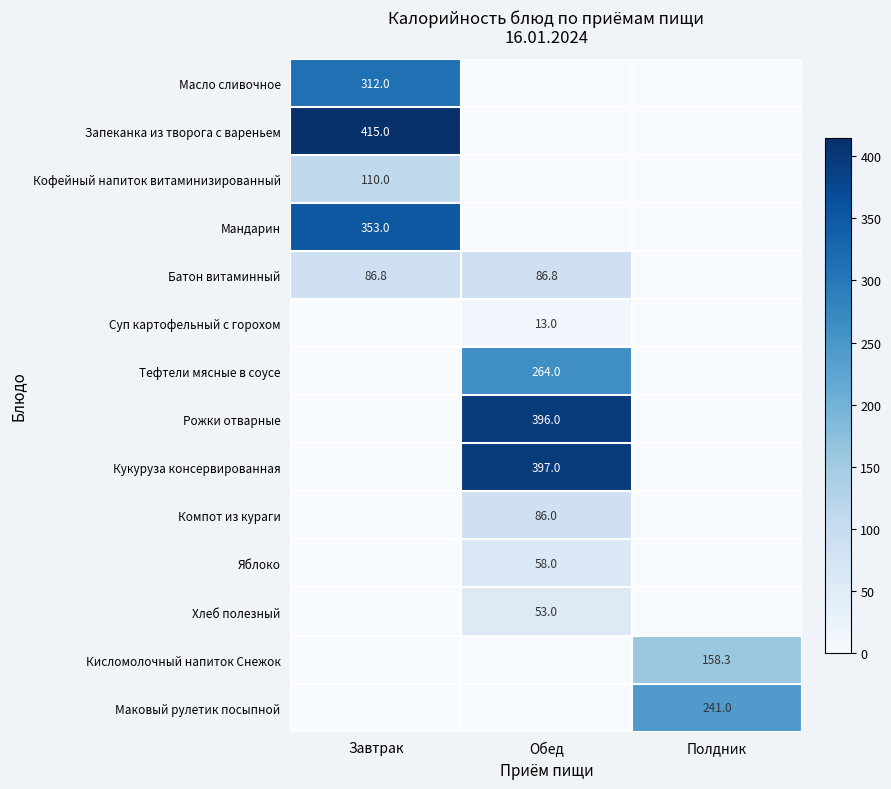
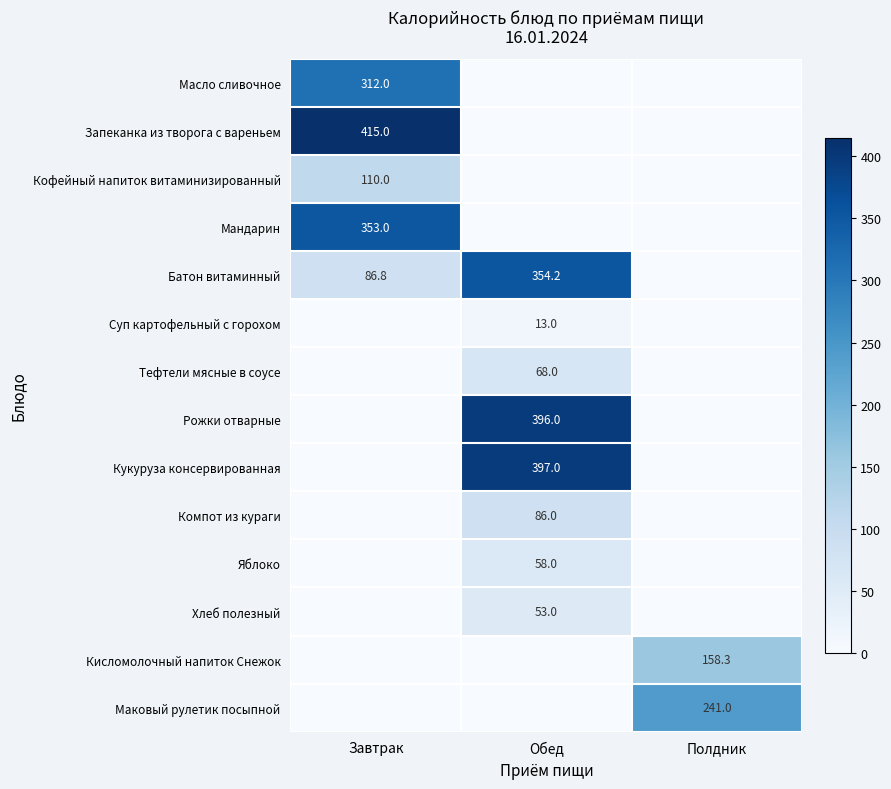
  {
    "Масло сливочное": {
      "Завтрак": 312.0
    },
    "Запеканка из творога с вареньем": {
      "Завтрак": 415.0
    },
    "Кофейный напиток витаминизированный": {
      "Завтрак": 110.0
    },
    "Мандарин": {
      "Завтрак": 353.0
    },
    "Батон витаминный": {
      "Завтрак": 86.8,
-     "Обед": 86.8
+     "Обед": 354.2
    },
    "Суп картофельный с горохом": {
      "Обед": 13.0
    },
    "Тефтели мясные в соусе": {
-     "Обед": 264.0
+     "Обед": 68.0
    },
    "Рожки отварные": {
      "Обед": 396.0
    },
    "Кукуруза консервированная": {
      "Обед": 397.0
    },
    "Компот из кураги": {
      "Обед": 86.0
    },
    "Яблоко": {
      "Обед": 58.0
    },
    "Хлеб полезный": {
      "Обед": 53.0
    },
    "Кисломолочный напиток Снежок": {
      "Полдник": 158.3
    },
    "Маковый рулетик посыпной": {
      "Полдник": 241.0
    }
  }
